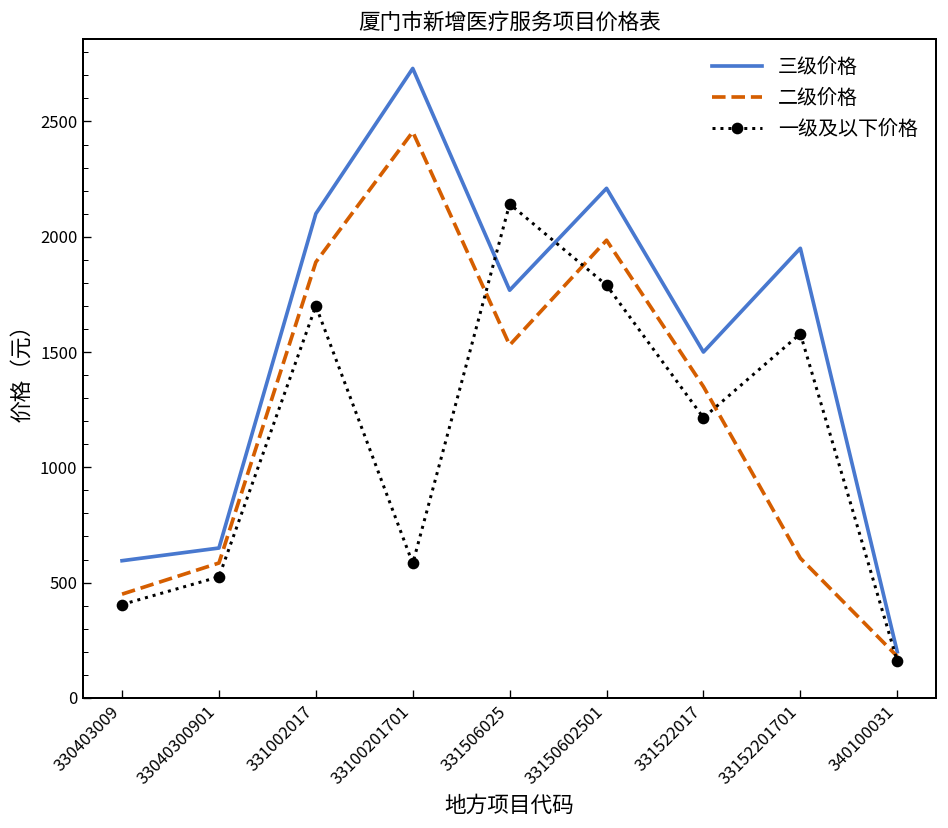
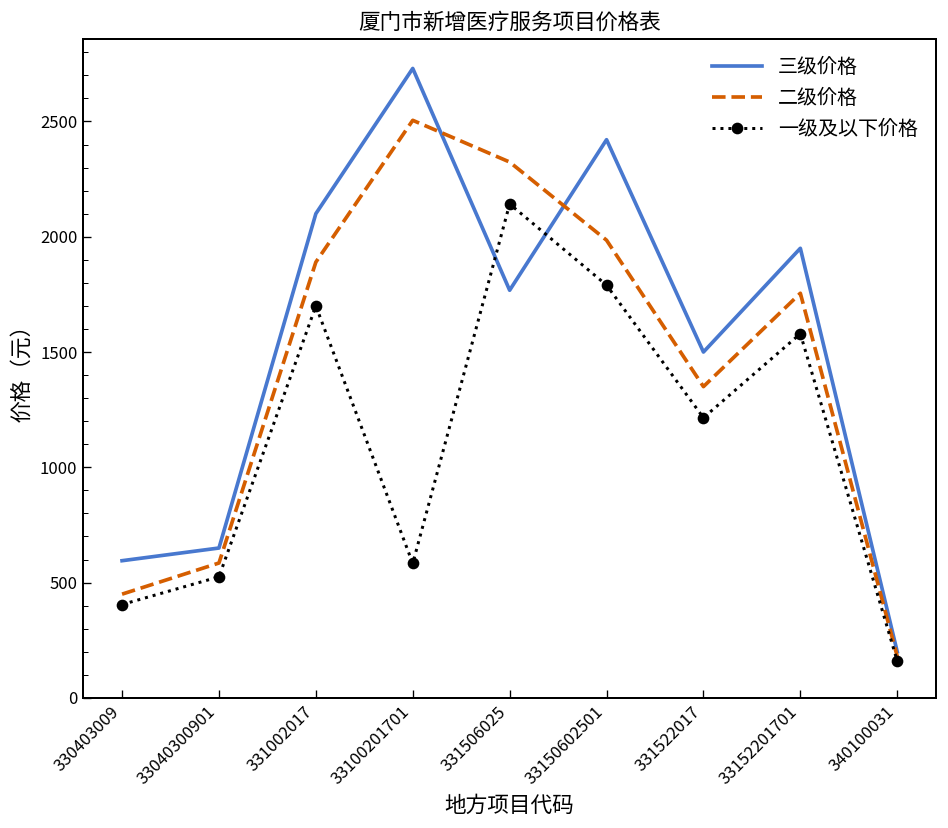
  {
    "三级价格": {
      "330403009": 600,
      "33040300901": 650,
      "331002017": 2100,
      "33100201701": 2730,
      "331506025": 1770,
-     "33150602501": 2210,
+     "33150602501": 2420,
      "331522017": 1500,
      "33152201701": 1950,
      "340100031": 200
    },
    "二级价格": {
      "330403009": 450,
      "33040300901": 590,
      "331002017": 1890,
-     "33100201701": 2460,
-     "331506025": 1530,
+     "33100201701": 2510,
+     "331506025": 2320,
      "33150602501": 1990,
      "331522017": 1350,
-     "33152201701": 610,
+     "33152201701": 1760,
      "340100031": 180
    },
    "一级及以下价格": {
      "330403009": 410,
      "33040300901": 530,
      "331002017": 1700,
      "33100201701": 580,
      "331506025": 2140,
      "33150602501": 1790,
      "331522017": 1220,
      "33152201701": 1580,
      "340100031": 160
    }
  }
